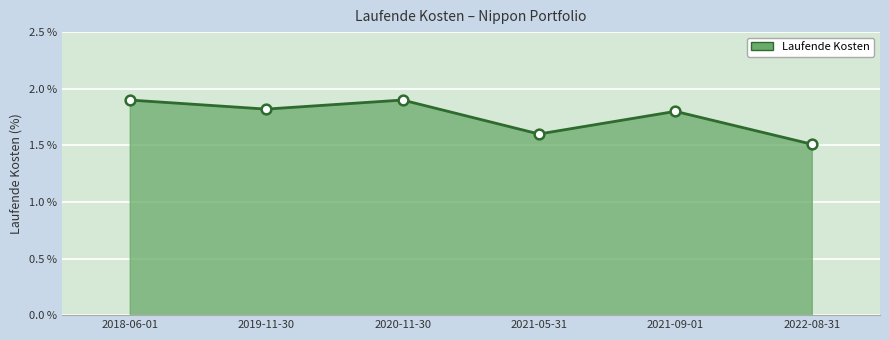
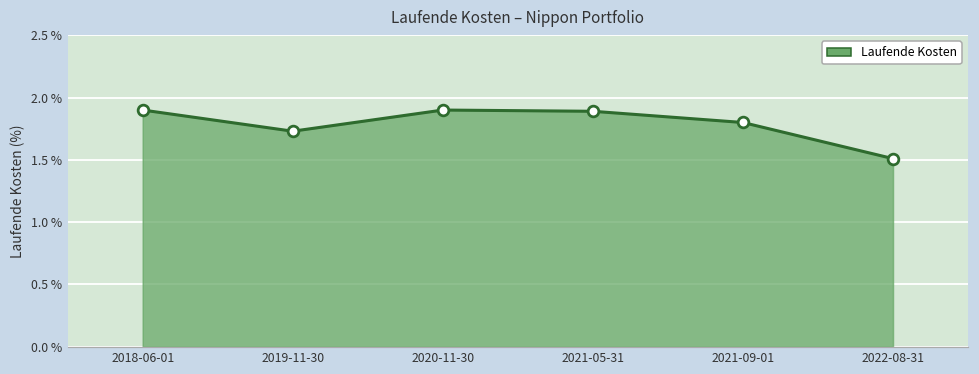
  {
    "2018-06-01": "1.90 %",
-   "2019-11-30": "1.82 %",
+   "2019-11-30": "1.73 %",
    "2020-11-30": "1.90 %",
-   "2021-05-31": "1.60 %",
+   "2021-05-31": "1.89 %",
    "2021-09-01": "1.80 %",
    "2022-08-31": "1.51 %"
  }
